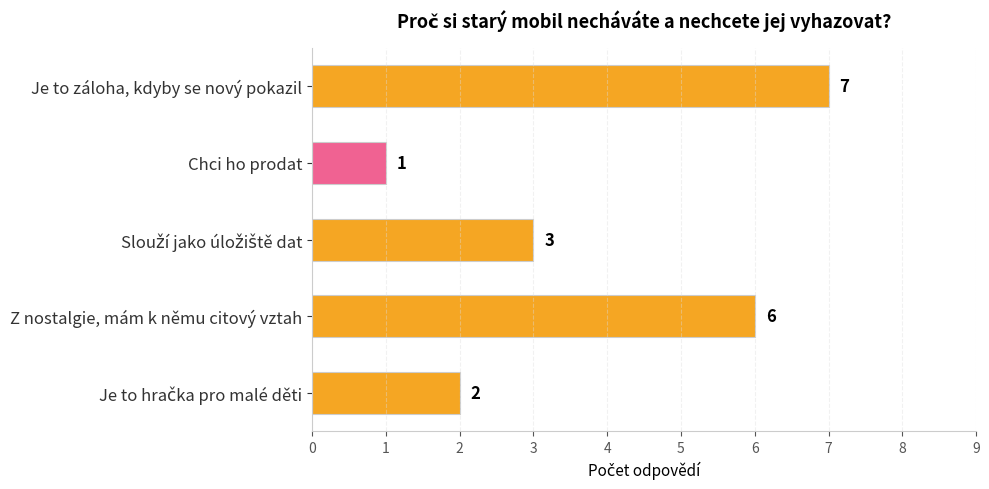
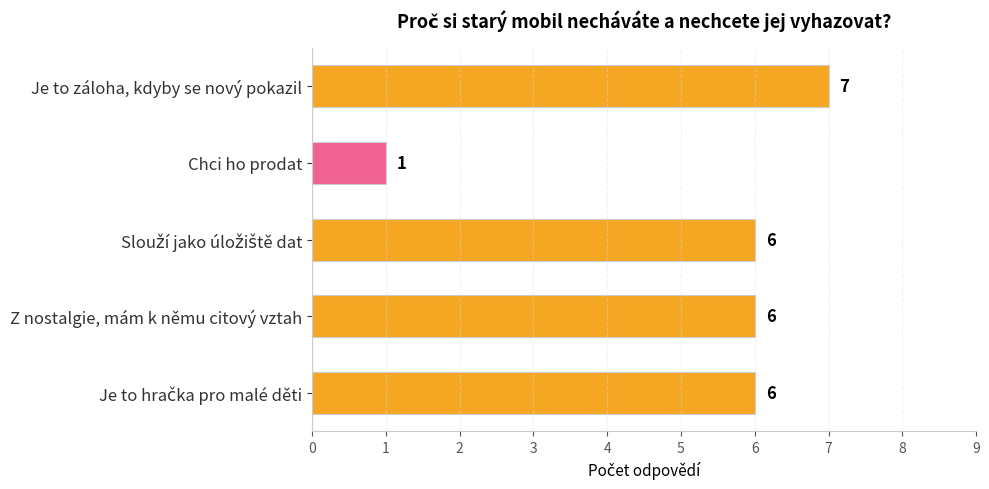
  {
    "Je to záloha, kdyby se nový pokazil": 7,
    "Chci ho prodat": 1,
-   "Slouží jako úložiště dat": 3,
+   "Slouží jako úložiště dat": 6,
    "Z nostalgie, mám k němu citový vztah": 6,
-   "Je to hračka pro malé děti": 2
+   "Je to hračka pro malé děti": 6
  }
